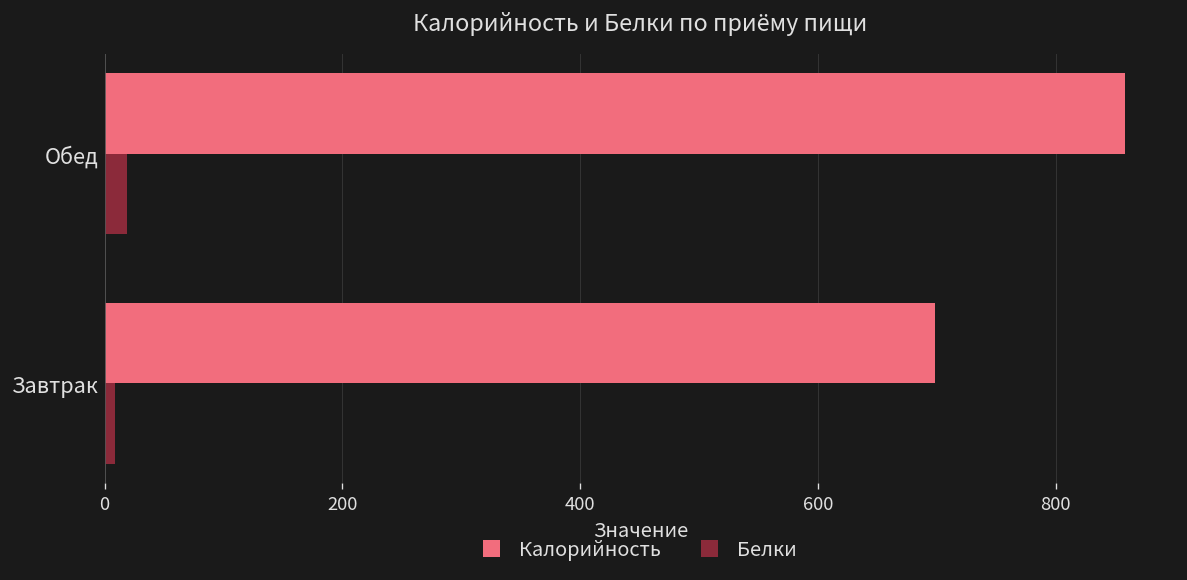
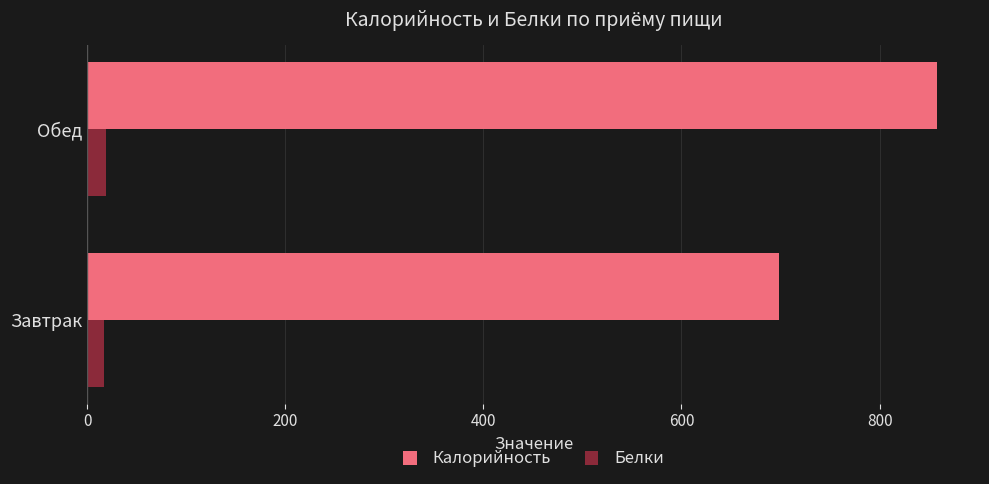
  {
    "Калорийность": {
      "Обед": 860,
      "Завтрак": 700
    },
    "Белки": {
      "Обед": 20,
-     "Завтрак": 10
+     "Завтрак": 20
    }
  }
